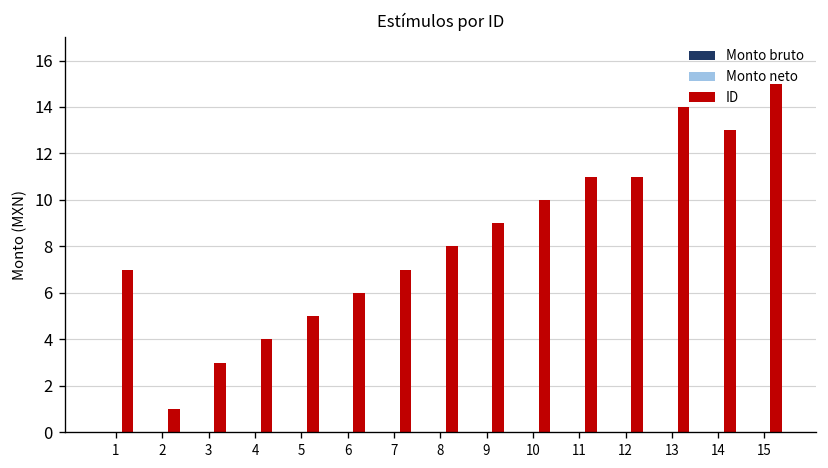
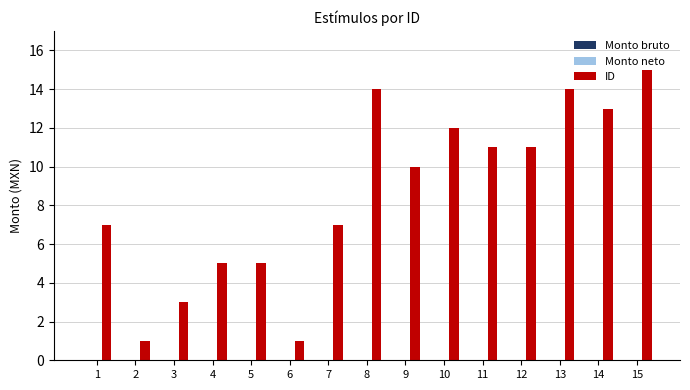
  {
    "Monto bruto": {
      "1": 0,
      "2": 0,
      "3": 0,
      "4": 0,
      "5": 0,
      "6": 0,
      "7": 0,
      "8": 0,
      "9": 0,
      "10": 0,
      "11": 0,
      "12": 0,
      "13": 0,
      "14": 0,
      "15": 0
    },
    "Monto neto": {
      "1": 0,
      "2": 0,
      "3": 0,
      "4": 0,
      "5": 0,
      "6": 0,
      "7": 0,
      "8": 0,
      "9": 0,
      "10": 0,
      "11": 0,
      "12": 0,
      "13": 0,
      "14": 0,
      "15": 0
    },
    "ID": {
      "1": 7,
      "2": 1,
      "3": 3,
-     "4": 4,
+     "4": 5,
      "5": 5,
-     "6": 6,
+     "6": 1,
      "7": 7,
-     "8": 8,
-     "9": 9,
-     "10": 10,
+     "8": 14,
+     "9": 10,
+     "10": 12,
      "11": 11,
      "12": 11,
      "13": 14,
      "14": 13,
      "15": 15
    }
  }
